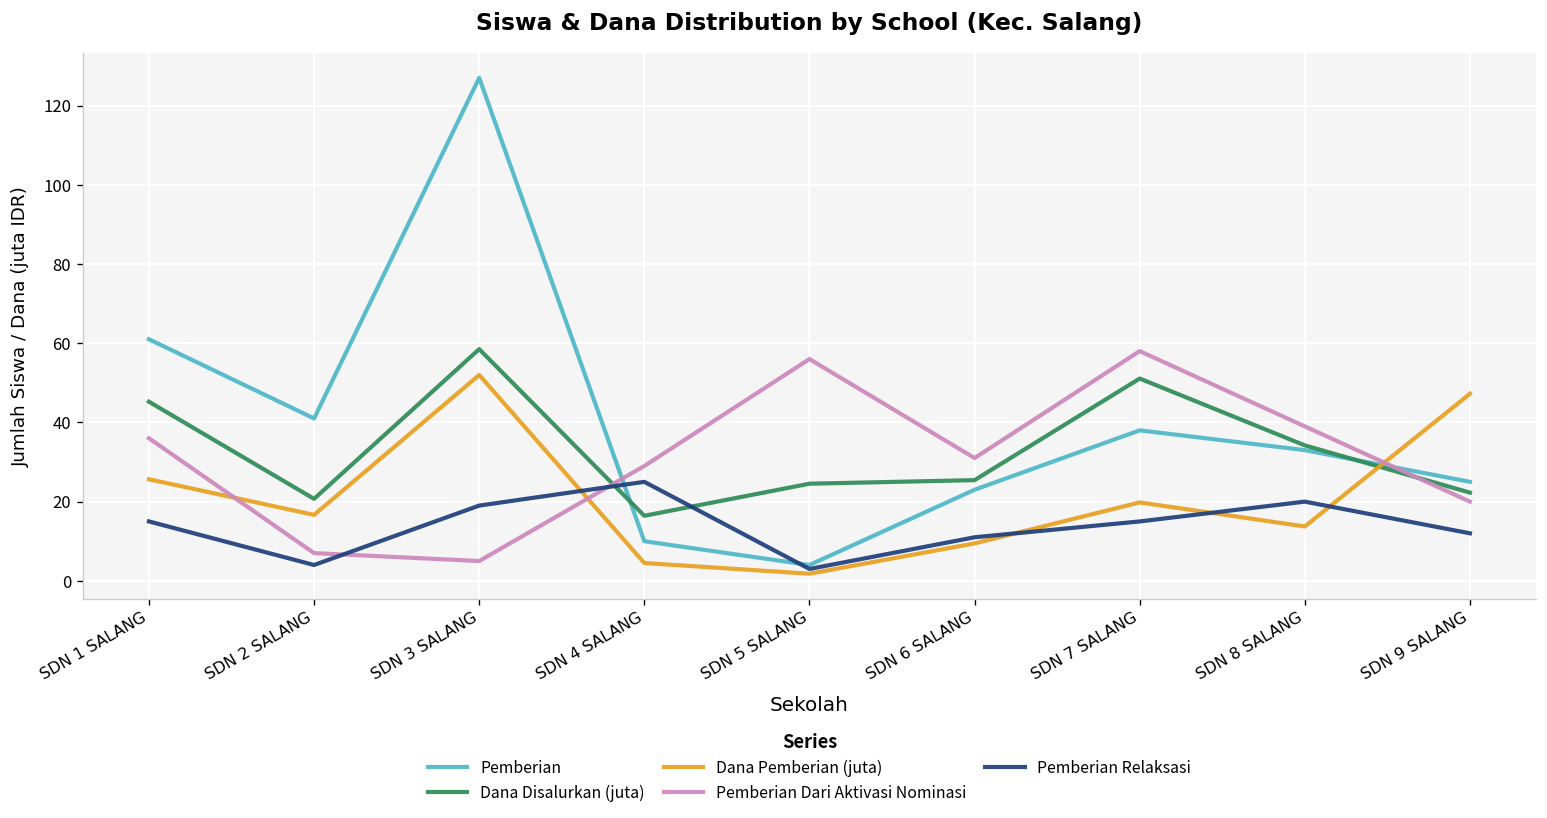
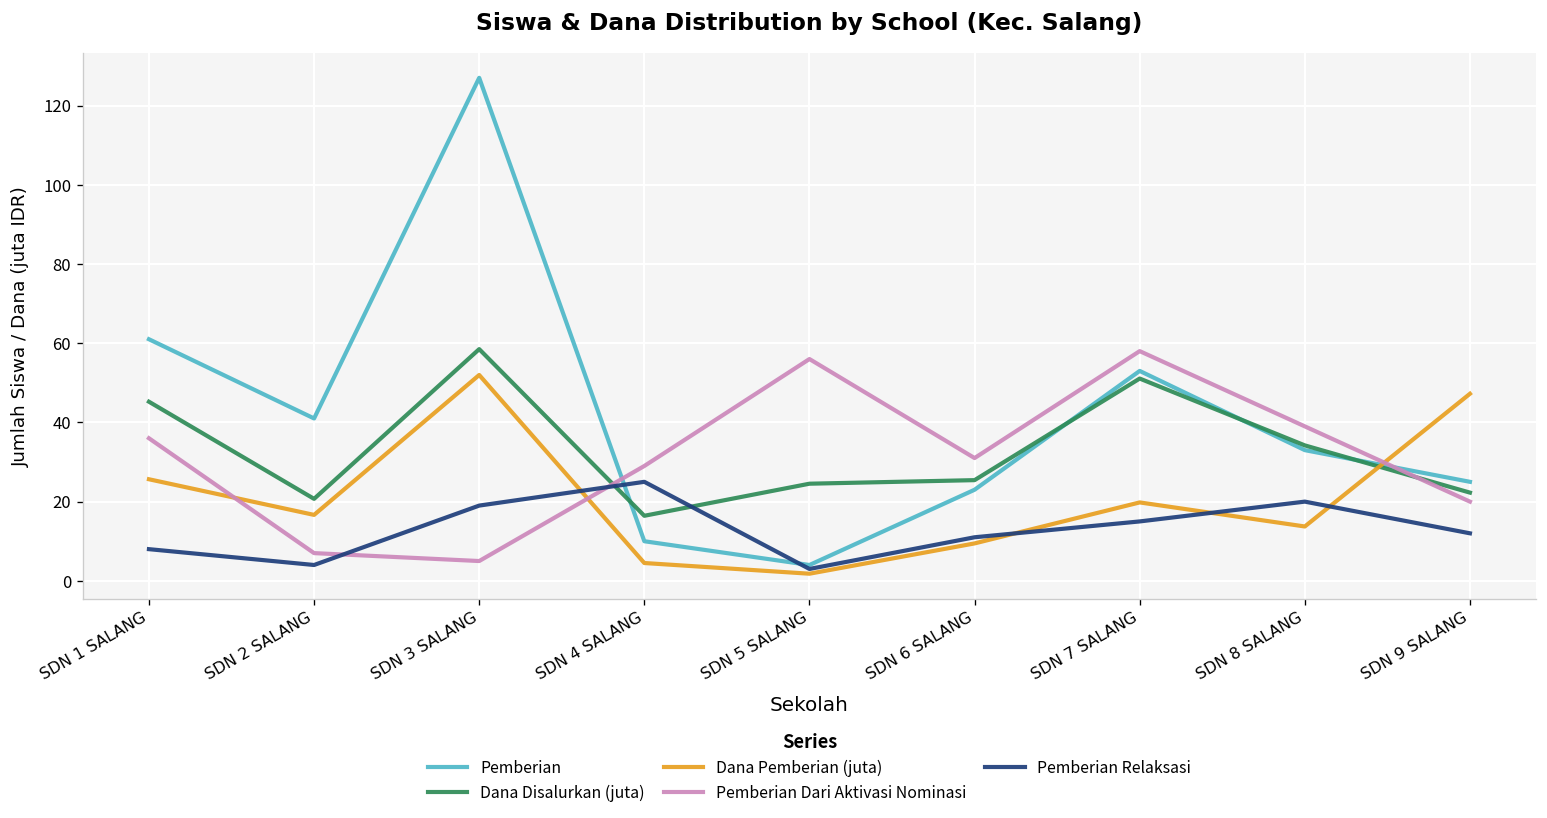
  {
    "Pemberian": {
      "SDN 1 SALANG": 61,
      "SDN 2 SALANG": 41,
      "SDN 3 SALANG": 127,
      "SDN 4 SALANG": 10,
      "SDN 5 SALANG": 4,
      "SDN 6 SALANG": 23,
-     "SDN 7 SALANG": 38,
+     "SDN 7 SALANG": 53,
      "SDN 8 SALANG": 33,
      "SDN 9 SALANG": 25
    },
    "Dana Disalurkan (juta)": {
      "SDN 1 SALANG": 45,
      "SDN 2 SALANG": 21,
      "SDN 3 SALANG": 59,
      "SDN 4 SALANG": 16,
      "SDN 5 SALANG": 25,
      "SDN 6 SALANG": 25,
      "SDN 7 SALANG": 51,
      "SDN 8 SALANG": 34,
      "SDN 9 SALANG": 22
    },
    "Dana Pemberian (juta)": {
      "SDN 1 SALANG": 26,
      "SDN 2 SALANG": 17,
      "SDN 3 SALANG": 52,
      "SDN 4 SALANG": 5,
      "SDN 5 SALANG": 2,
      "SDN 6 SALANG": 9,
      "SDN 7 SALANG": 20,
      "SDN 8 SALANG": 14,
      "SDN 9 SALANG": 47
    },
    "Pemberian Dari Aktivasi Nominasi": {
      "SDN 1 SALANG": 36,
      "SDN 2 SALANG": 7,
      "SDN 3 SALANG": 5,
      "SDN 4 SALANG": 29,
      "SDN 5 SALANG": 56,
      "SDN 6 SALANG": 31,
      "SDN 7 SALANG": 58,
      "SDN 8 SALANG": 39,
      "SDN 9 SALANG": 20
    },
    "Pemberian Relaksasi": {
-     "SDN 1 SALANG": 15,
+     "SDN 1 SALANG": 8,
      "SDN 2 SALANG": 4,
      "SDN 3 SALANG": 19,
      "SDN 4 SALANG": 25,
      "SDN 5 SALANG": 3,
      "SDN 6 SALANG": 11,
      "SDN 7 SALANG": 15,
      "SDN 8 SALANG": 20,
      "SDN 9 SALANG": 12
    }
  }
